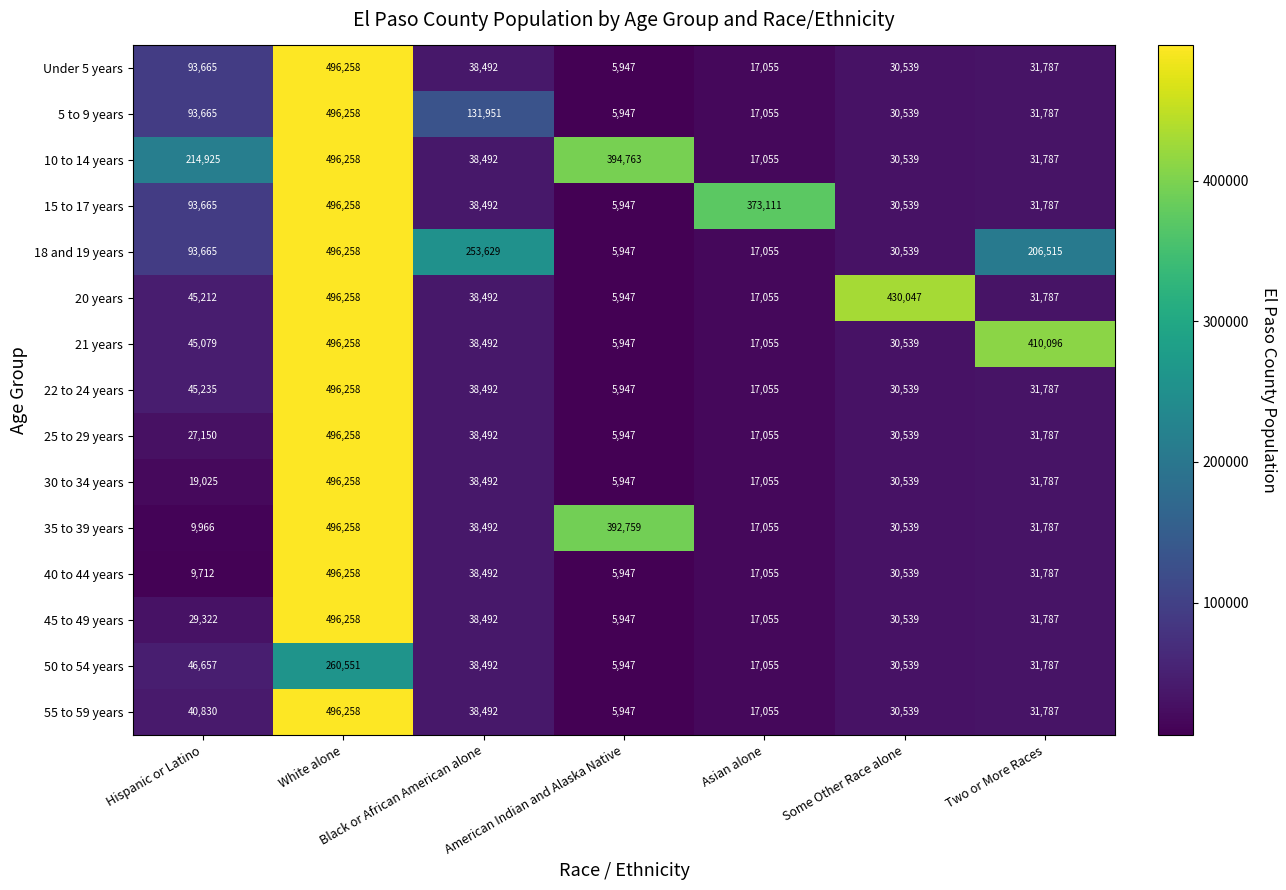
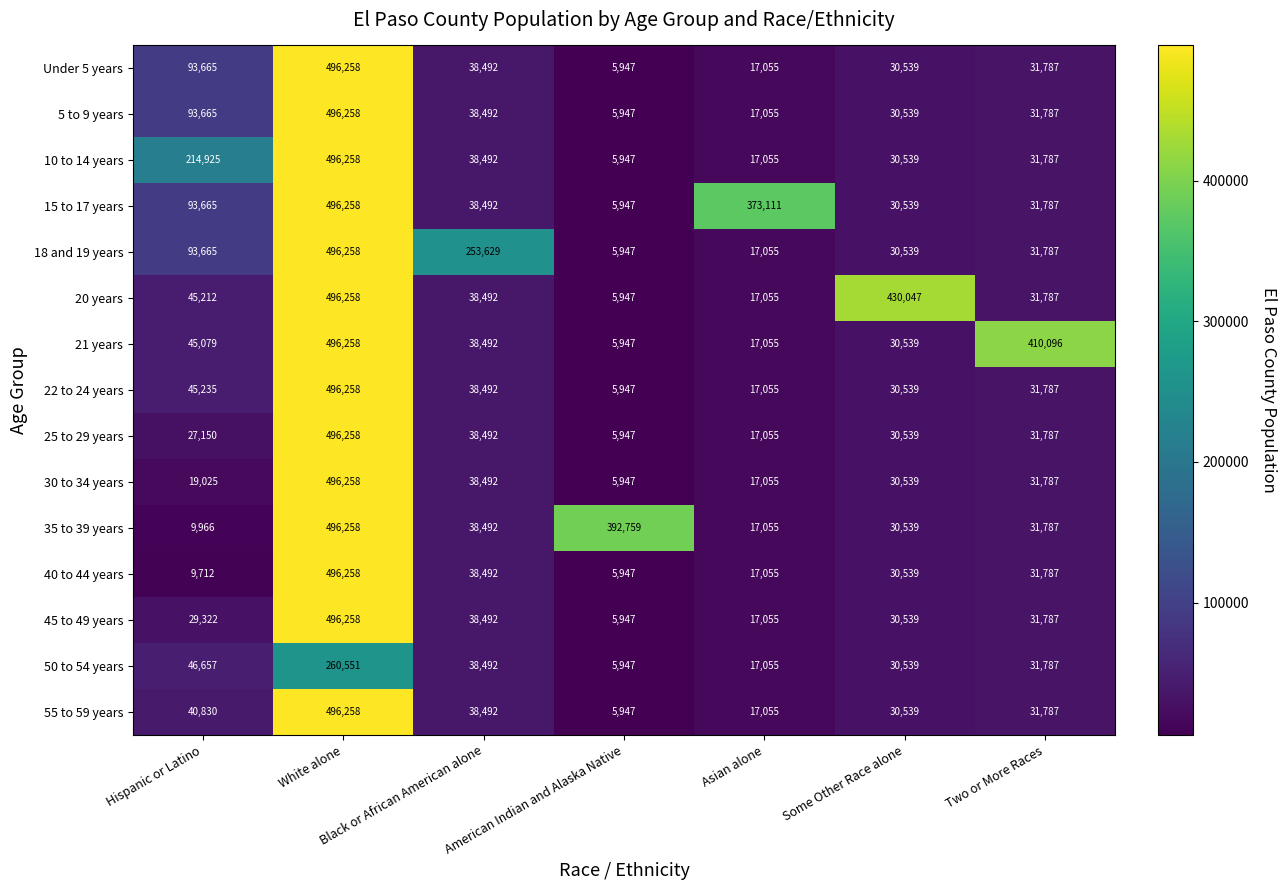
  {
    "Under 5 years": {
      "Hispanic or Latino": "93,665",
      "White alone": "496,258",
      "Black or African American alone": "38,492",
      "American Indian and Alaska Native": "5,947",
      "Asian alone": "17,055",
      "Some Other Race alone": "30,539",
      "Two or More Races": "31,787"
    },
    "5 to 9 years": {
      "Hispanic or Latino": "93,665",
      "White alone": "496,258",
-     "Black or African American alone": "131,951",
+     "Black or African American alone": "38,492",
      "American Indian and Alaska Native": "5,947",
      "Asian alone": "17,055",
      "Some Other Race alone": "30,539",
      "Two or More Races": "31,787"
    },
    "10 to 14 years": {
      "Hispanic or Latino": "214,925",
      "White alone": "496,258",
      "Black or African American alone": "38,492",
-     "American Indian and Alaska Native": "394,763",
+     "American Indian and Alaska Native": "5,947",
      "Asian alone": "17,055",
      "Some Other Race alone": "30,539",
      "Two or More Races": "31,787"
    },
    "15 to 17 years": {
      "Hispanic or Latino": "93,665",
      "White alone": "496,258",
      "Black or African American alone": "38,492",
      "American Indian and Alaska Native": "5,947",
      "Asian alone": "373,111",
      "Some Other Race alone": "30,539",
      "Two or More Races": "31,787"
    },
    "18 and 19 years": {
      "Hispanic or Latino": "93,665",
      "White alone": "496,258",
      "Black or African American alone": "253,629",
      "American Indian and Alaska Native": "5,947",
      "Asian alone": "17,055",
      "Some Other Race alone": "30,539",
-     "Two or More Races": "206,515"
+     "Two or More Races": "31,787"
    },
    "20 years": {
      "Hispanic or Latino": "45,212",
      "White alone": "496,258",
      "Black or African American alone": "38,492",
      "American Indian and Alaska Native": "5,947",
      "Asian alone": "17,055",
      "Some Other Race alone": "430,047",
      "Two or More Races": "31,787"
    },
    "21 years": {
      "Hispanic or Latino": "45,079",
      "White alone": "496,258",
      "Black or African American alone": "38,492",
      "American Indian and Alaska Native": "5,947",
      "Asian alone": "17,055",
      "Some Other Race alone": "30,539",
      "Two or More Races": "410,096"
    },
    "22 to 24 years": {
      "Hispanic or Latino": "45,235",
      "White alone": "496,258",
      "Black or African American alone": "38,492",
      "American Indian and Alaska Native": "5,947",
      "Asian alone": "17,055",
      "Some Other Race alone": "30,539",
      "Two or More Races": "31,787"
    },
    "25 to 29 years": {
      "Hispanic or Latino": "27,150",
      "White alone": "496,258",
      "Black or African American alone": "38,492",
      "American Indian and Alaska Native": "5,947",
      "Asian alone": "17,055",
      "Some Other Race alone": "30,539",
      "Two or More Races": "31,787"
    },
    "30 to 34 years": {
      "Hispanic or Latino": "19,025",
      "White alone": "496,258",
      "Black or African American alone": "38,492",
      "American Indian and Alaska Native": "5,947",
      "Asian alone": "17,055",
      "Some Other Race alone": "30,539",
      "Two or More Races": "31,787"
    },
    "35 to 39 years": {
      "Hispanic or Latino": "9,966",
      "White alone": "496,258",
      "Black or African American alone": "38,492",
      "American Indian and Alaska Native": "392,759",
      "Asian alone": "17,055",
      "Some Other Race alone": "30,539",
      "Two or More Races": "31,787"
    },
    "40 to 44 years": {
      "Hispanic or Latino": "9,712",
      "White alone": "496,258",
      "Black or African American alone": "38,492",
      "American Indian and Alaska Native": "5,947",
      "Asian alone": "17,055",
      "Some Other Race alone": "30,539",
      "Two or More Races": "31,787"
    },
    "45 to 49 years": {
      "Hispanic or Latino": "29,322",
      "White alone": "496,258",
      "Black or African American alone": "38,492",
      "American Indian and Alaska Native": "5,947",
      "Asian alone": "17,055",
      "Some Other Race alone": "30,539",
      "Two or More Races": "31,787"
    },
    "50 to 54 years": {
      "Hispanic or Latino": "46,657",
      "White alone": "260,551",
      "Black or African American alone": "38,492",
      "American Indian and Alaska Native": "5,947",
      "Asian alone": "17,055",
      "Some Other Race alone": "30,539",
      "Two or More Races": "31,787"
    },
    "55 to 59 years": {
      "Hispanic or Latino": "40,830",
      "White alone": "496,258",
      "Black or African American alone": "38,492",
      "American Indian and Alaska Native": "5,947",
      "Asian alone": "17,055",
      "Some Other Race alone": "30,539",
      "Two or More Races": "31,787"
    }
  }
